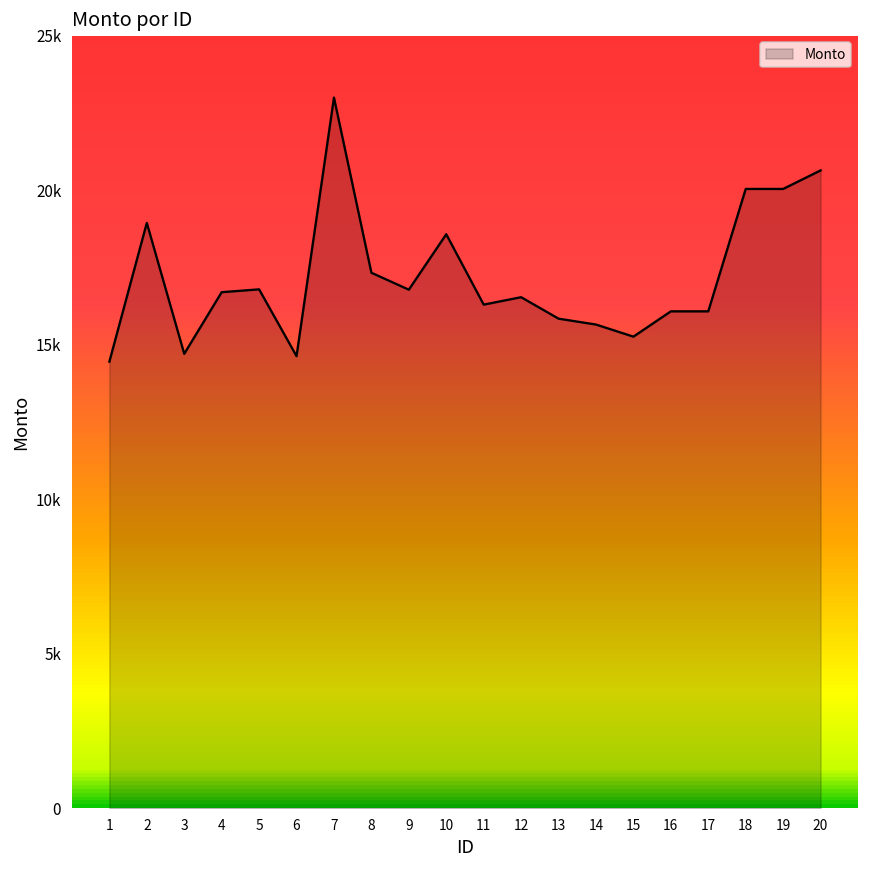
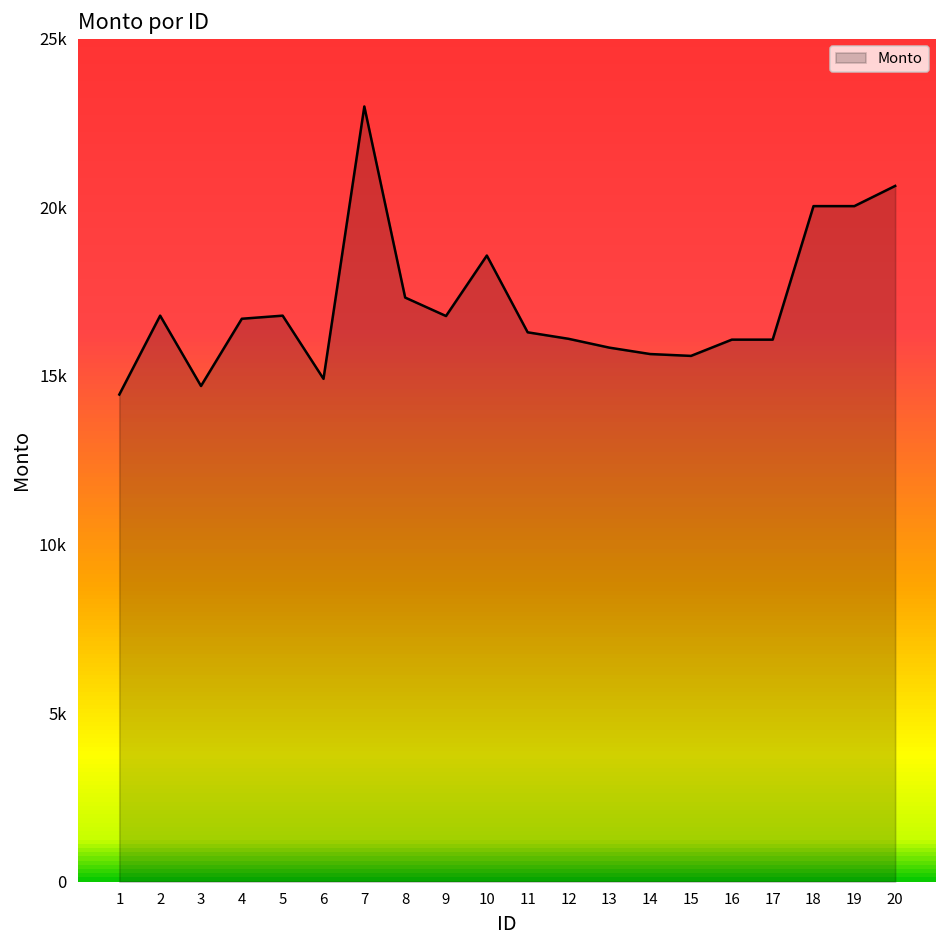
  {
    "1": 14400,
-   "2": 18900,
+   "2": 16800,
    "3": 14700,
    "4": 16700,
    "5": 16800,
-   "6": 14600,
+   "6": 14900,
    "7": 23000,
    "8": 17300,
    "9": 16800,
    "10": 18600,
    "11": 16300,
-   "12": 16500,
+   "12": 16100,
    "13": 15800,
    "14": 15600,
-   "15": 15300,
+   "15": 15600,
    "16": 16100,
    "17": 16100,
    "18": 20000,
    "19": 20000,
    "20": 20600
  }
